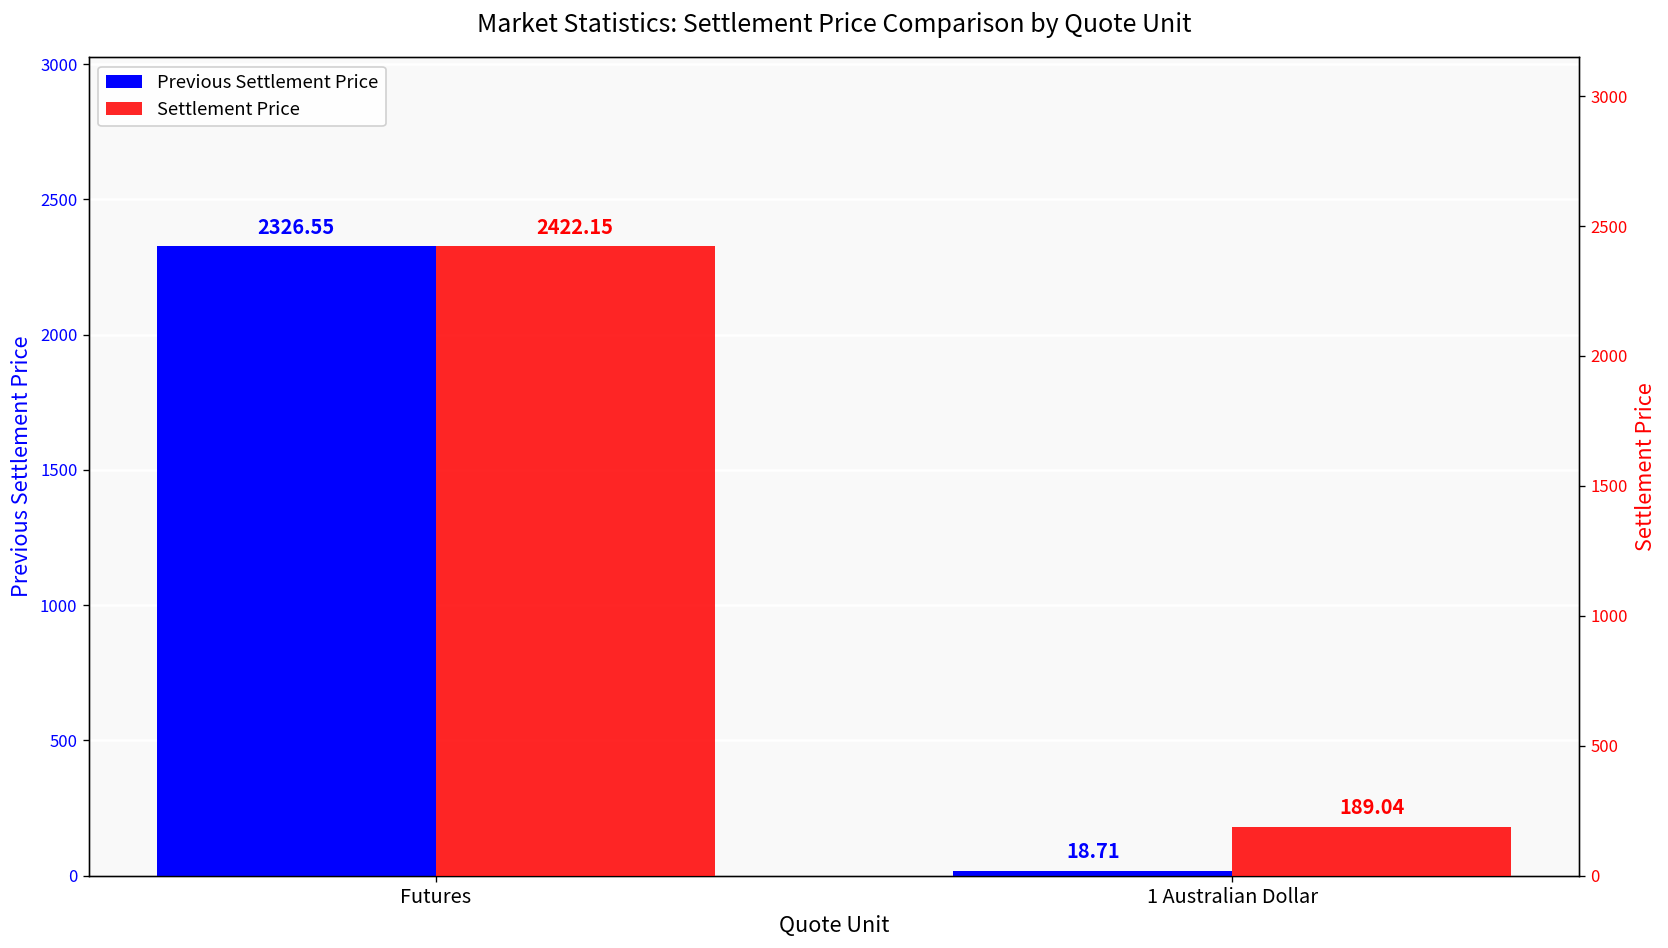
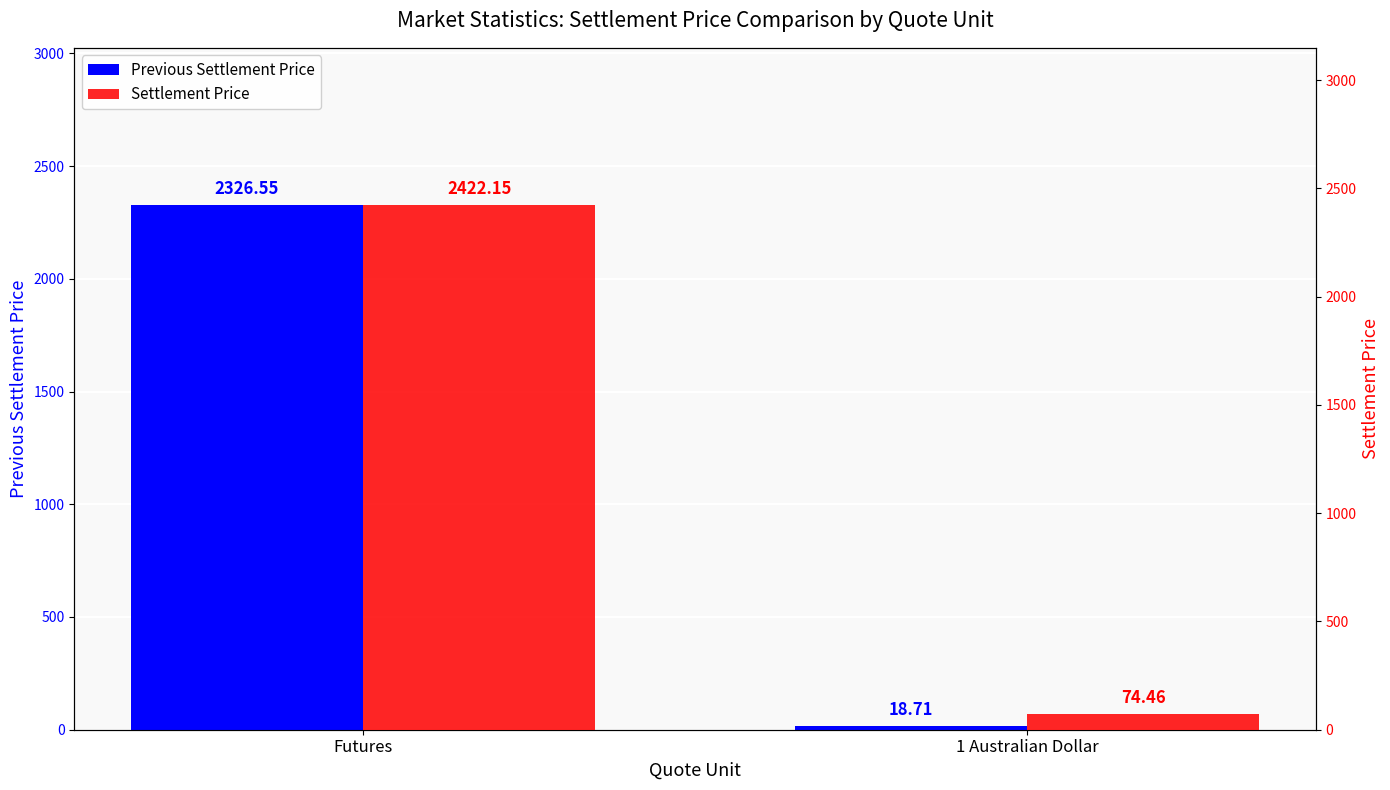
  {
    "Previous Settlement Price": {
      "Futures": 2326.55,
      "1 Australian Dollar": 18.71
    },
    "Settlement Price": {
      "Futures": 2422.15,
-     "1 Australian Dollar": 189.04
+     "1 Australian Dollar": 74.46
    }
  }
